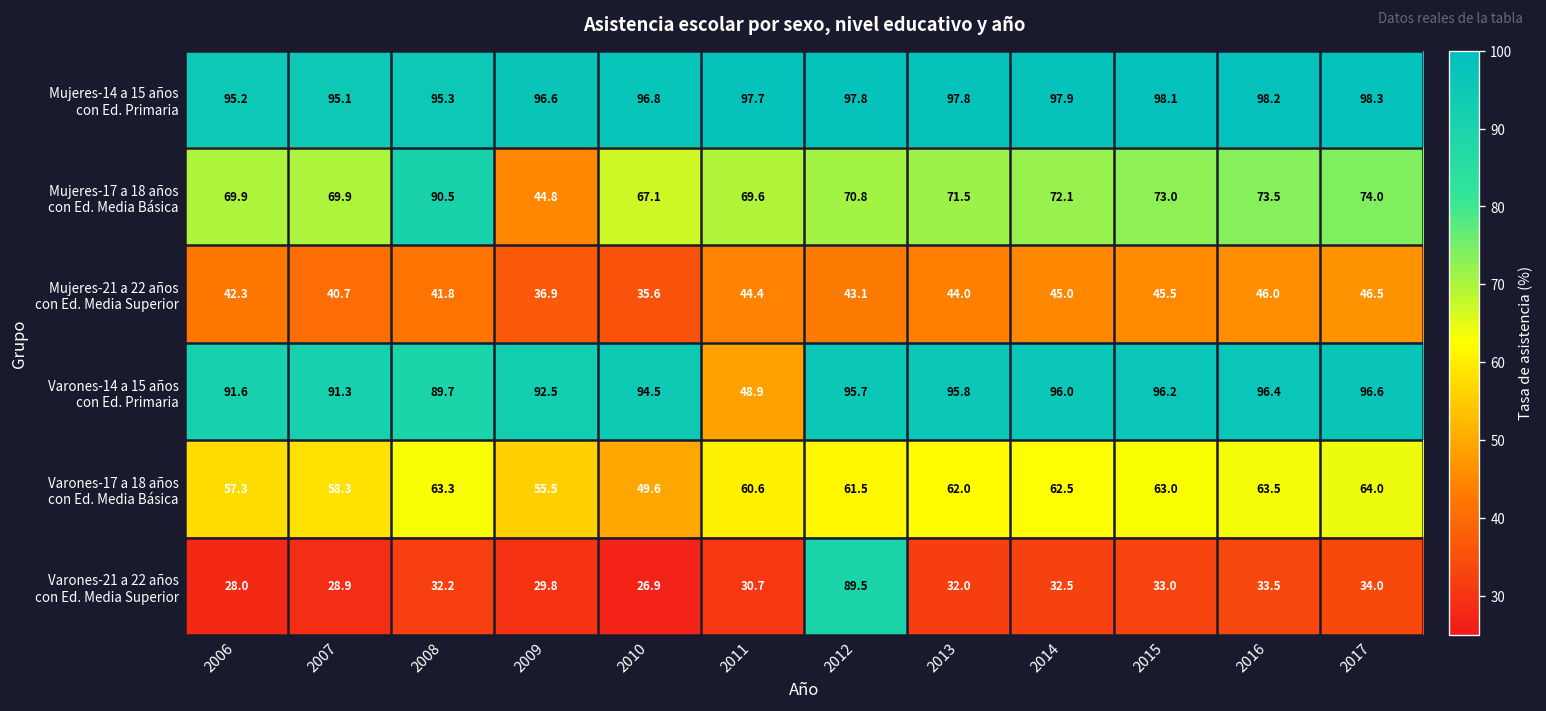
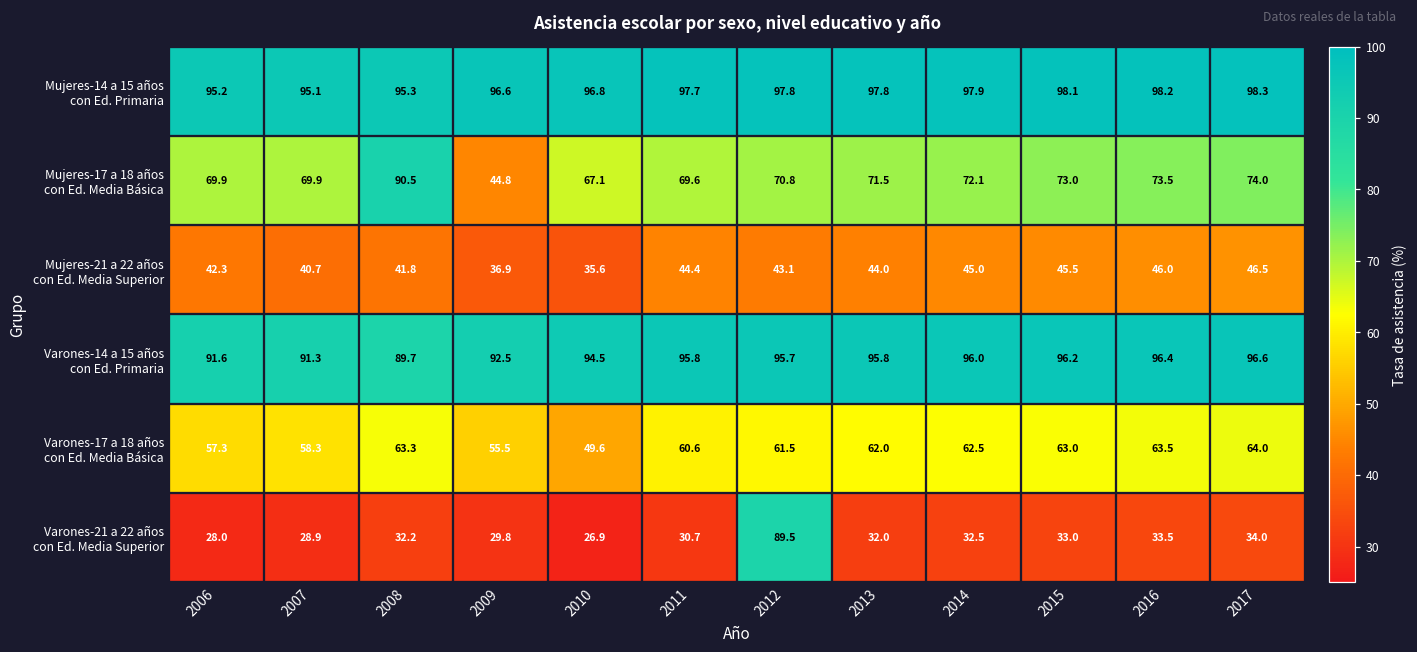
  {
    "Mujeres-14 a 15 años con Ed. Primaria": {
      "2006": 95.2,
      "2007": 95.1,
      "2008": 95.3,
      "2009": 96.6,
      "2010": 96.8,
      "2011": 97.7,
      "2012": 97.8,
      "2013": 97.8,
      "2014": 97.9,
      "2015": 98.1,
      "2016": 98.2,
      "2017": 98.3
    },
    "Mujeres-17 a 18 años con Ed. Media Básica": {
      "2006": 69.9,
      "2007": 69.9,
      "2008": 90.5,
      "2009": 44.8,
      "2010": 67.1,
      "2011": 69.6,
      "2012": 70.8,
      "2013": 71.5,
      "2014": 72.1,
      "2015": 73.0,
      "2016": 73.5,
      "2017": 74.0
    },
    "Mujeres-21 a 22 años con Ed. Media Superior": {
      "2006": 42.3,
      "2007": 40.7,
      "2008": 41.8,
      "2009": 36.9,
      "2010": 35.6,
      "2011": 44.4,
      "2012": 43.1,
      "2013": 44.0,
      "2014": 45.0,
      "2015": 45.5,
      "2016": 46.0,
      "2017": 46.5
    },
    "Varones-14 a 15 años con Ed. Primaria": {
      "2006": 91.6,
      "2007": 91.3,
      "2008": 89.7,
      "2009": 92.5,
      "2010": 94.5,
-     "2011": 48.9,
+     "2011": 95.8,
      "2012": 95.7,
      "2013": 95.8,
      "2014": 96.0,
      "2015": 96.2,
      "2016": 96.4,
      "2017": 96.6
    },
    "Varones-17 a 18 años con Ed. Media Básica": {
      "2006": 57.3,
      "2007": 58.3,
      "2008": 63.3,
      "2009": 55.5,
      "2010": 49.6,
      "2011": 60.6,
      "2012": 61.5,
      "2013": 62.0,
      "2014": 62.5,
      "2015": 63.0,
      "2016": 63.5,
      "2017": 64.0
    },
    "Varones-21 a 22 años con Ed. Media Superior": {
      "2006": 28.0,
      "2007": 28.9,
      "2008": 32.2,
      "2009": 29.8,
      "2010": 26.9,
      "2011": 30.7,
      "2012": 89.5,
      "2013": 32.0,
      "2014": 32.5,
      "2015": 33.0,
      "2016": 33.5,
      "2017": 34.0
    }
  }
